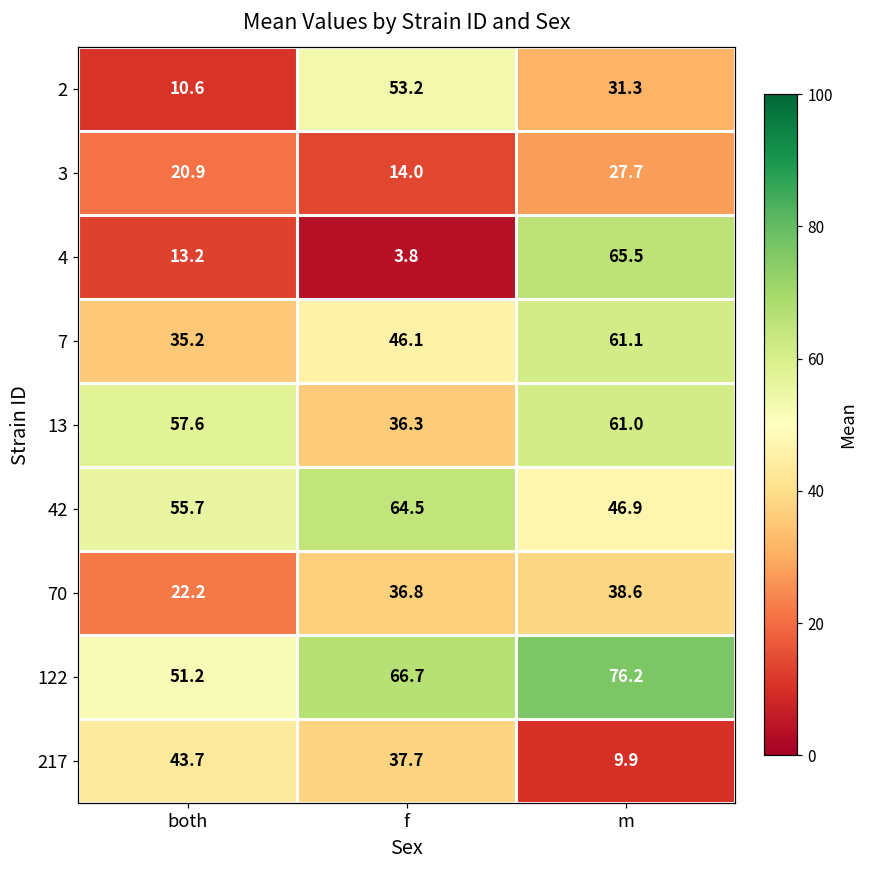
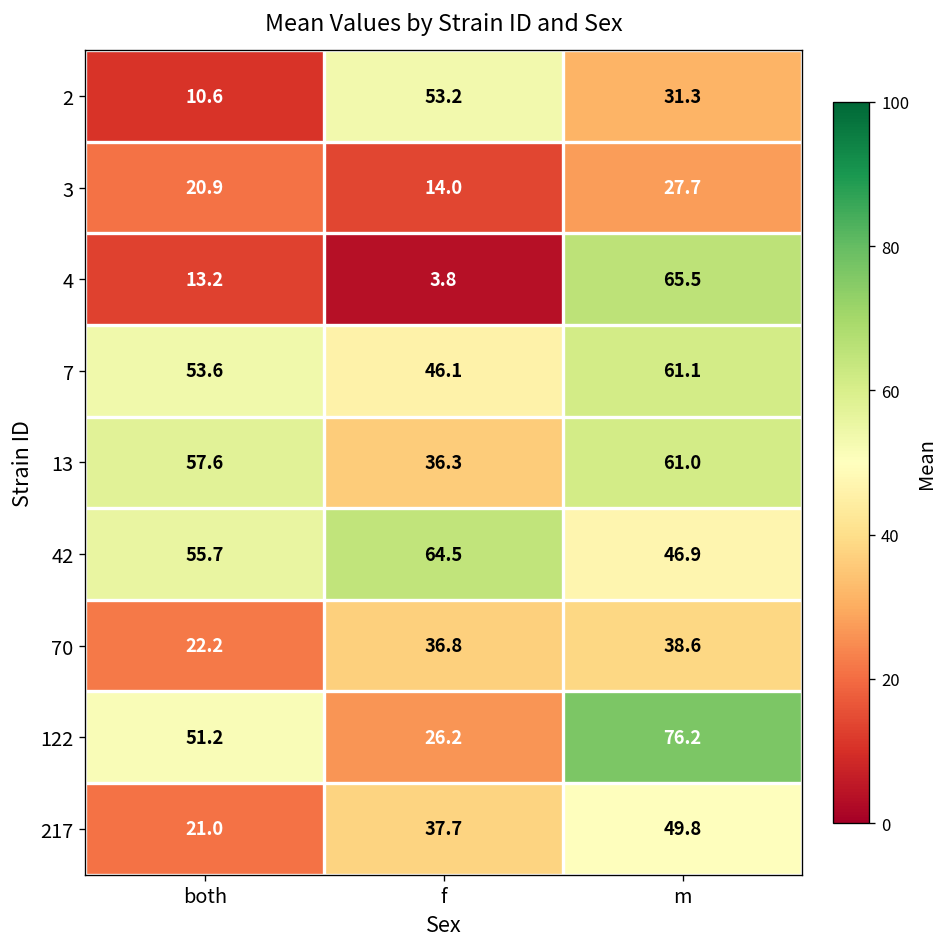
  {
    "2": {
      "both": 10.6,
      "f": 53.2,
      "m": 31.3
    },
    "3": {
      "both": 20.9,
      "f": 14.0,
      "m": 27.7
    },
    "4": {
      "both": 13.2,
      "f": 3.8,
      "m": 65.5
    },
    "7": {
-     "both": 35.2,
+     "both": 53.6,
      "f": 46.1,
      "m": 61.1
    },
    "13": {
      "both": 57.6,
      "f": 36.3,
      "m": 61.0
    },
    "42": {
      "both": 55.7,
      "f": 64.5,
      "m": 46.9
    },
    "70": {
      "both": 22.2,
      "f": 36.8,
      "m": 38.6
    },
    "122": {
      "both": 51.2,
-     "f": 66.7,
+     "f": 26.2,
      "m": 76.2
    },
    "217": {
-     "both": 43.7,
+     "both": 21.0,
      "f": 37.7,
-     "m": 9.9
+     "m": 49.8
    }
  }
